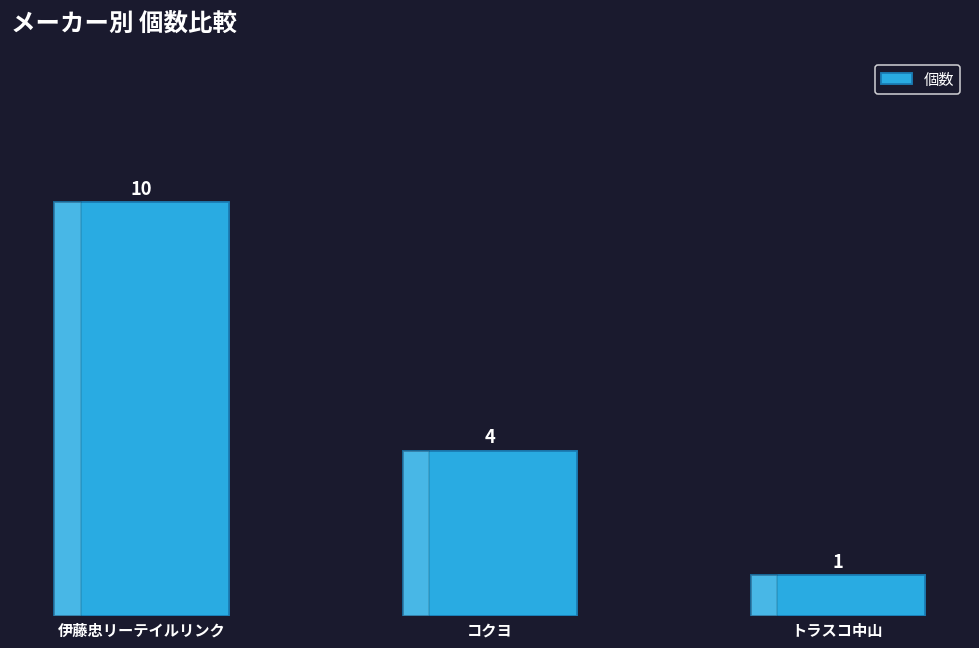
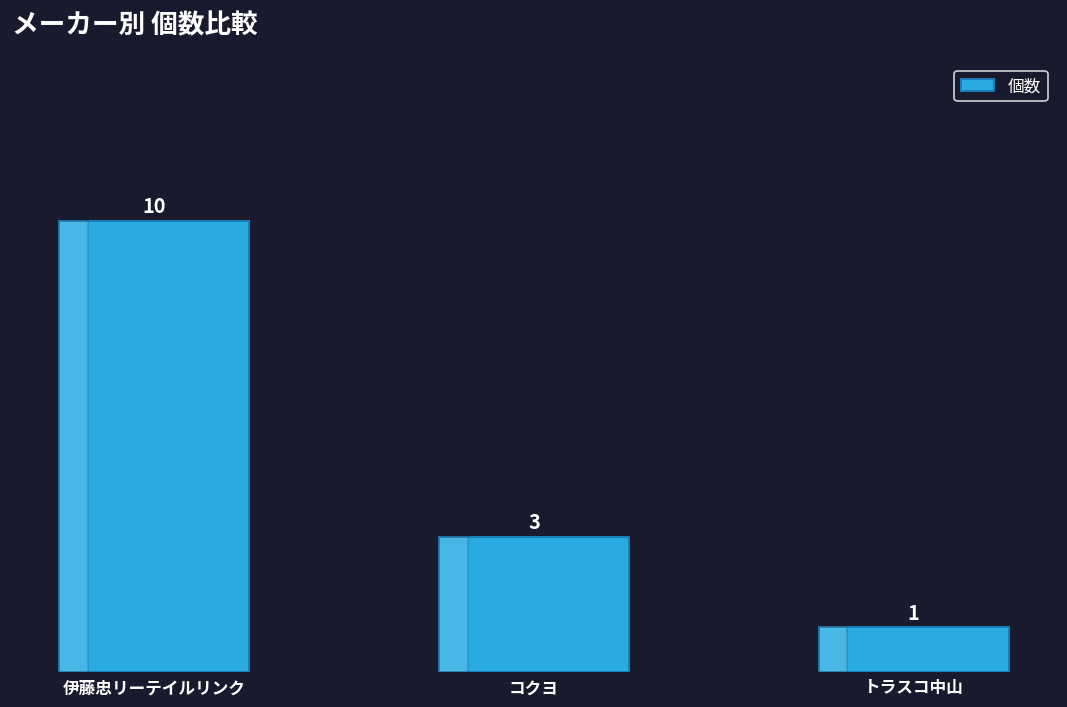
  {
    "伊藤忠リーテイルリンク": 10,
-   "コクヨ": 4,
+   "コクヨ": 3,
    "トラスコ中山": 1
  }
